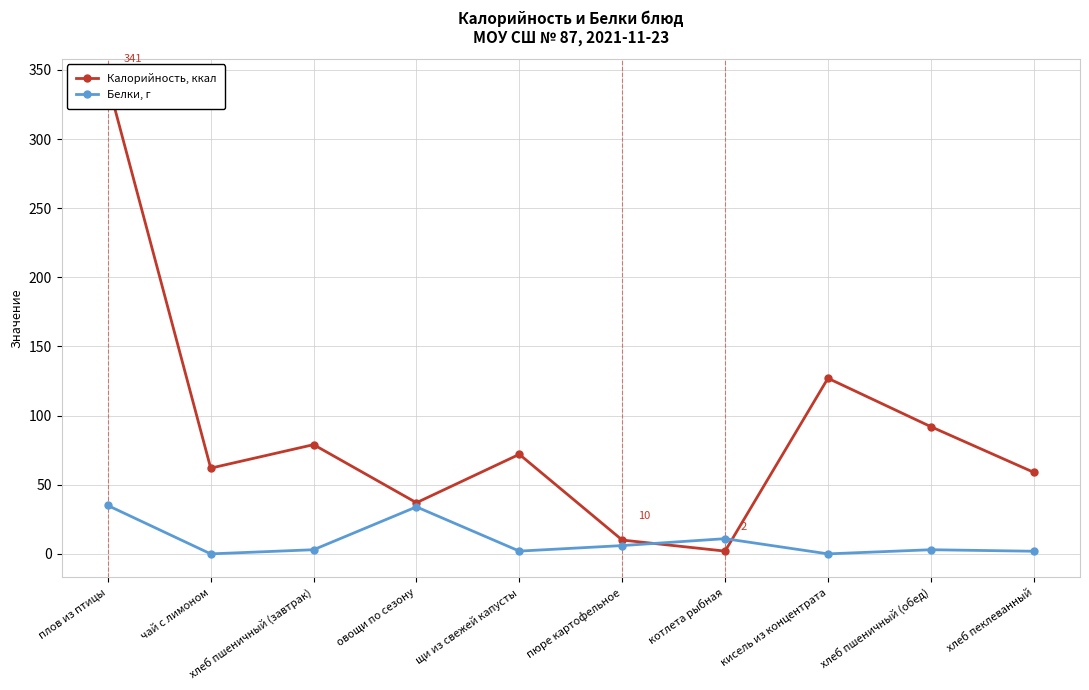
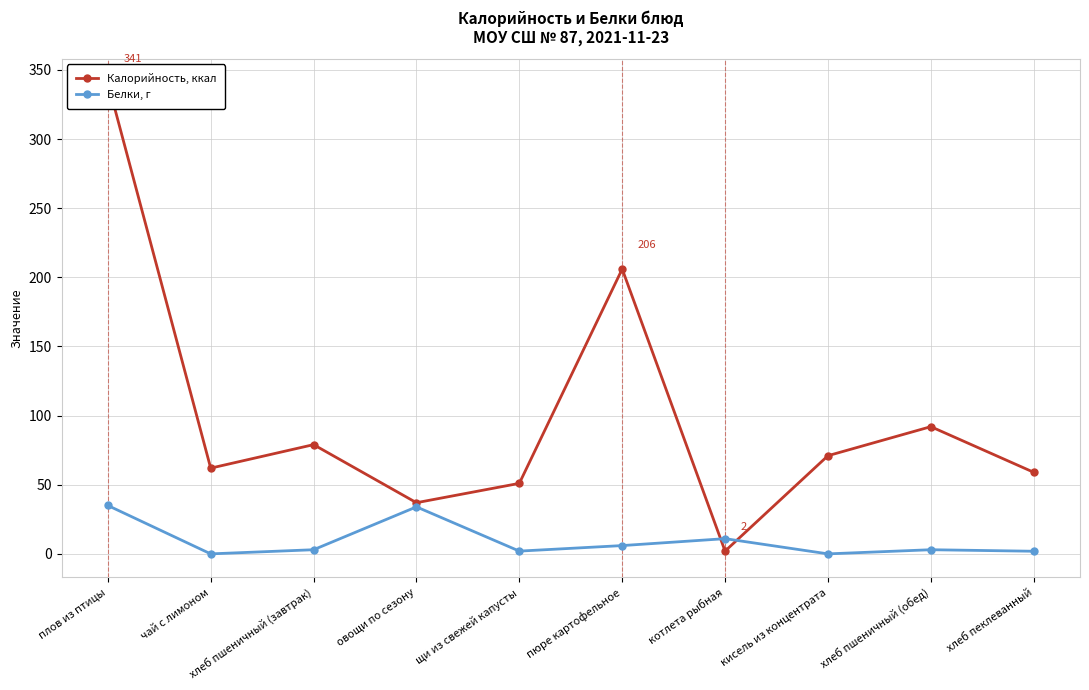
  {
    "Калорийность, ккал": {
-     "щи из свежей капусты": 72,
-     "пюре картофельное": 10,
+     "щи из свежей капусты": 51,
+     "пюре картофельное": 206,
      "котлета рыбная": 2,
-     "кисель из концентрата": 127
+     "кисель из концентрата": 71
    },
    "Белки, г": {
      "плов из птицы": 35,
      "чай с лимоном": 0,
      "хлеб пшеничный (завтрак)": 3,
      "овощи по сезону": 34,
      "щи из свежей капусты": 2,
      "пюре картофельное": 6,
      "кисель из концентрата": 0,
      "хлеб пшеничный (обед)": 3,
      "хлеб пеклеванный": 2
    }
  }
